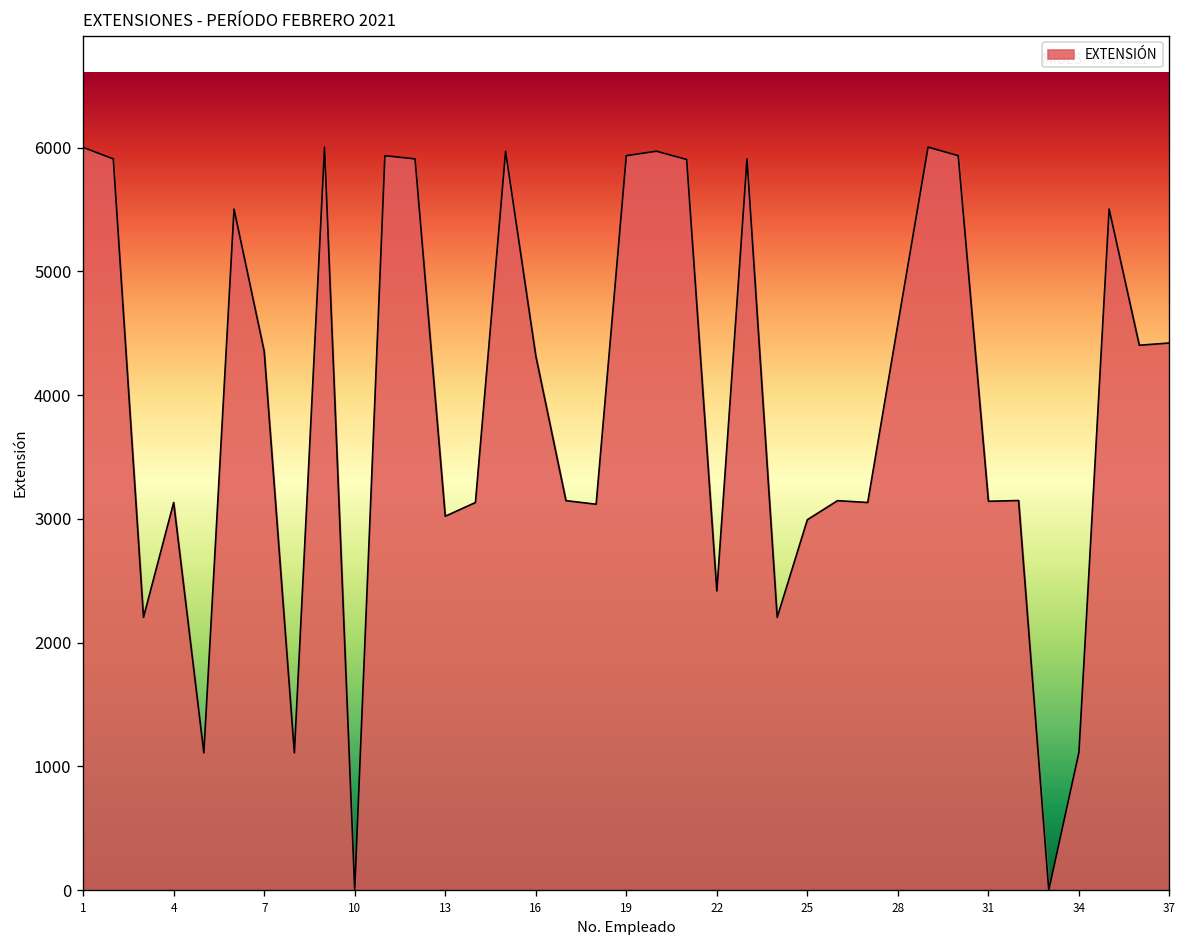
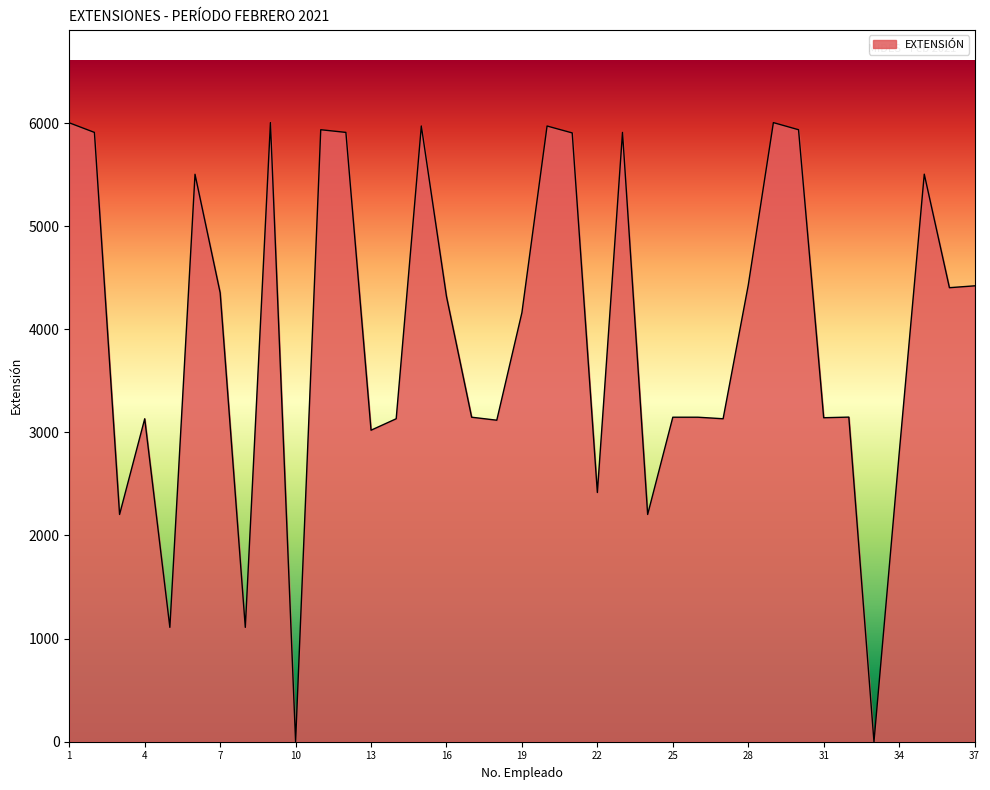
  {
    "1": 6000,
    "4": 3130,
    "7": 4350,
    "10": 0,
    "13": 3020,
    "16": 4320,
-   "19": 5940,
+   "19": 4160,
    "22": 2420,
-   "25": 2990,
-   "28": 4570,
+   "25": 3150,
+   "28": 4430,
    "31": 3140,
-   "34": 1110,
+   "34": 2790,
    "37": 4420
  }
